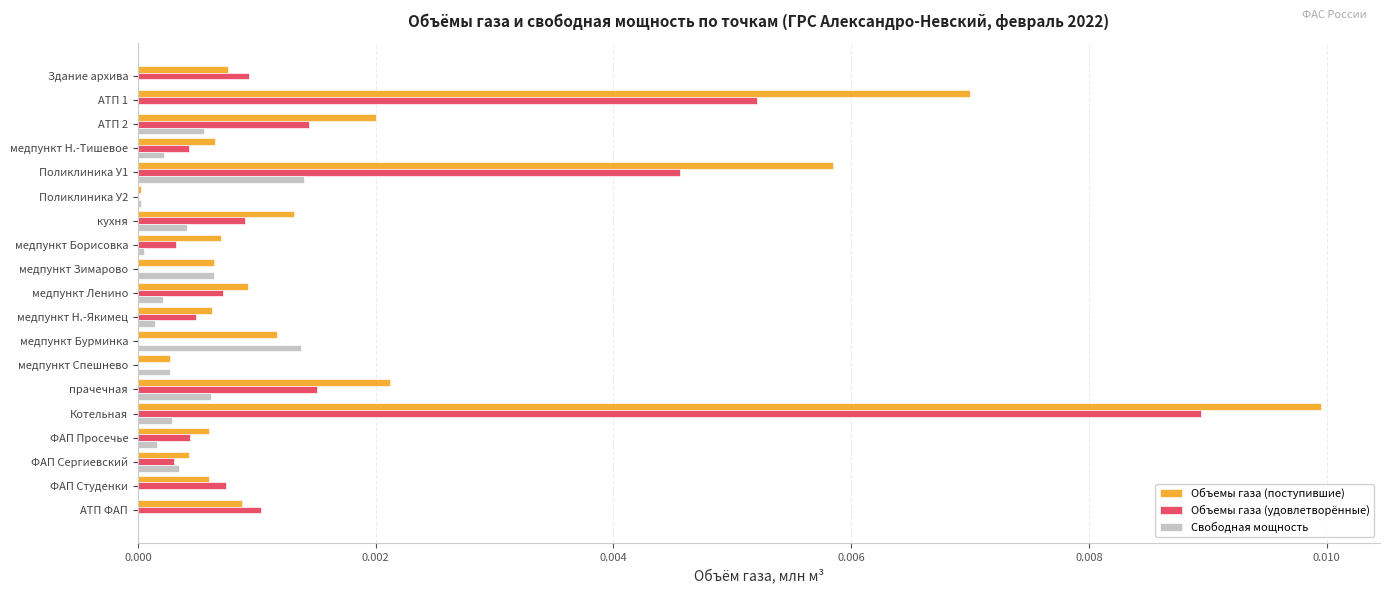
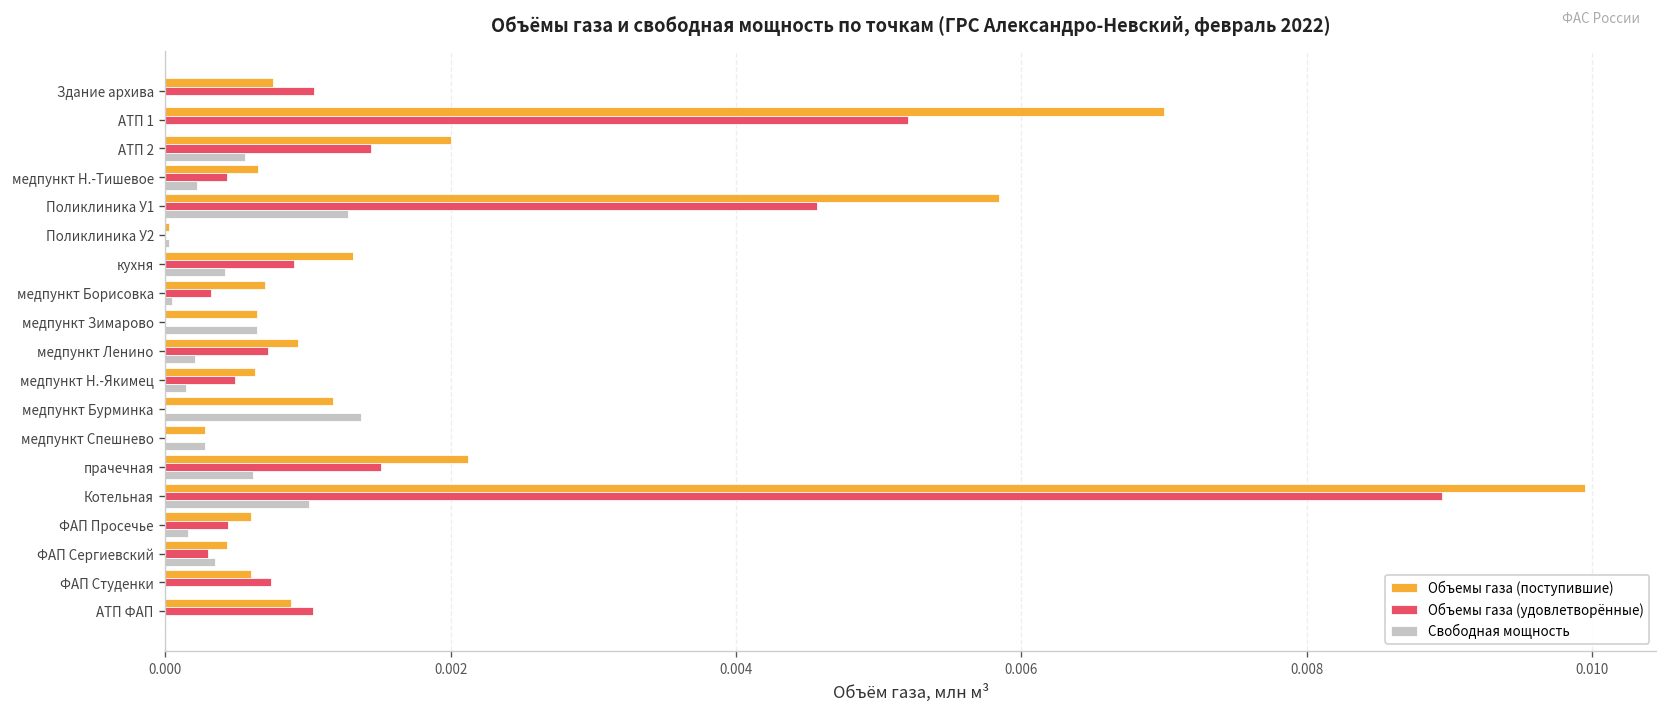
  {
    "Объемы газа (поступившие)": {
      "Здание архива": 0.00076,
      "АТП 1": 0.00700,
      "АТП 2": 0.00200,
      "медпункт Н.-Тишевое": 0.00065,
      "Поликлиника У1": 0.00585,
      "Поликлиника У2": 0.00002,
      "кухня": 0.00131,
      "медпункт Борисовка": 0.00070,
      "медпункт Зимарово": 0.00064,
      "медпункт Ленино": 0.00093,
      "медпункт Н.-Якимец": 0.00063,
      "медпункт Бурминка": 0.00117,
      "медпункт Спешнево": 0.00027,
      "прачечная": 0.00212,
      "Котельная": 0.00995,
      "ФАП Просечье": 0.00060,
      "ФАП Сергиевский": 0.00043,
      "ФАП Студенки": 0.00060,
      "АТП ФАП": 0.00088
    },
    "Объемы газа (удовлетворённые)": {
-     "Здание архива": 0.00093,
+     "Здание архива": 0.00104,
      "АТП 1": 0.00521,
      "АТП 2": 0.00144,
      "медпункт Н.-Тишевое": 0.00043,
      "Поликлиника У1": 0.00456,
      "Поликлиника У2": 0.00000,
      "кухня": 0.00090,
      "медпункт Борисовка": 0.00032,
      "медпункт Зимарово": 0.00000,
      "медпункт Ленино": 0.00072,
      "медпункт Н.-Якимец": 0.00049,
      "медпункт Бурминка": 0.00000,
      "медпункт Спешнево": 0.00000,
      "прачечная": 0.00151,
      "Котельная": 0.00895,
      "ФАП Просечье": 0.00044,
      "ФАП Сергиевский": 0.00030,
      "ФАП Студенки": 0.00074,
      "АТП ФАП": 0.00104
    },
    "Свободная мощность": {
      "Здание архива": 0.00000,
      "АТП 1": 0.00000,
      "АТП 2": 0.00056,
      "медпункт Н.-Тишевое": 0.00022,
-     "Поликлиника У1": 0.00140,
+     "Поликлиника У1": 0.00128,
      "Поликлиника У2": 0.00002,
      "кухня": 0.00042,
      "медпункт Борисовка": 0.00005,
      "медпункт Зимарово": 0.00064,
      "медпункт Ленино": 0.00021,
      "медпункт Н.-Якимец": 0.00014,
      "медпункт Бурминка": 0.00137,
      "медпункт Спешнево": 0.00027,
      "прачечная": 0.00061,
-     "Котельная": 0.00029,
+     "Котельная": 0.00101,
      "ФАП Просечье": 0.00016,
      "ФАП Сергиевский": 0.00035,
      "ФАП Студенки": 0.00000,
      "АТП ФАП": 0.00000
    }
  }
